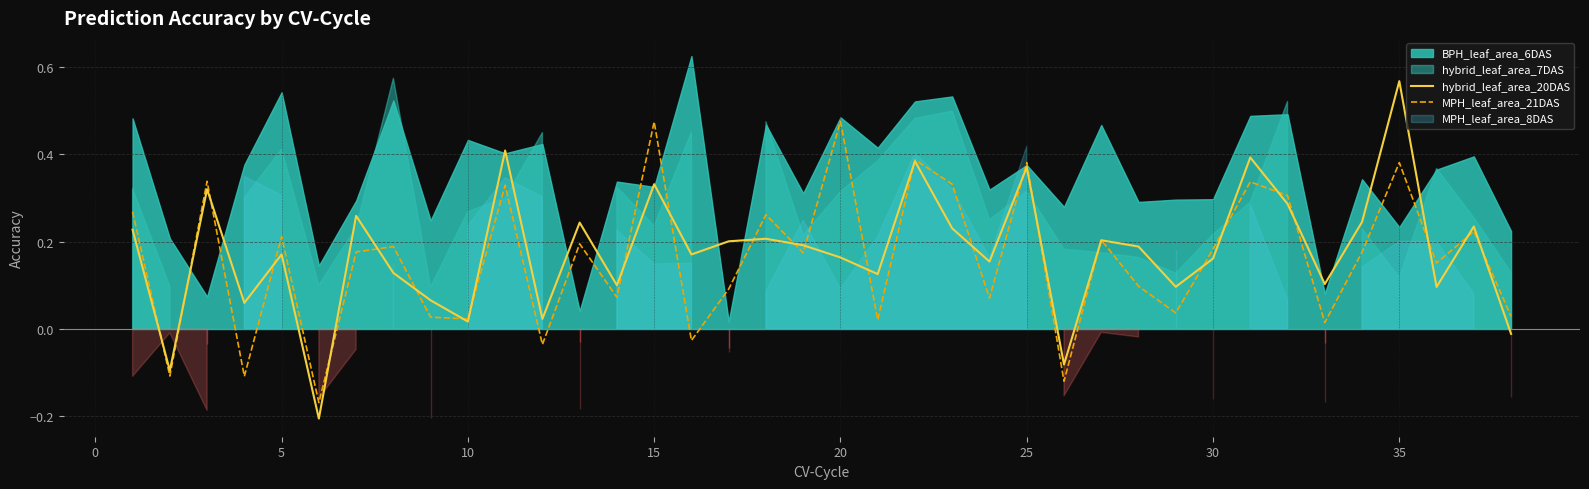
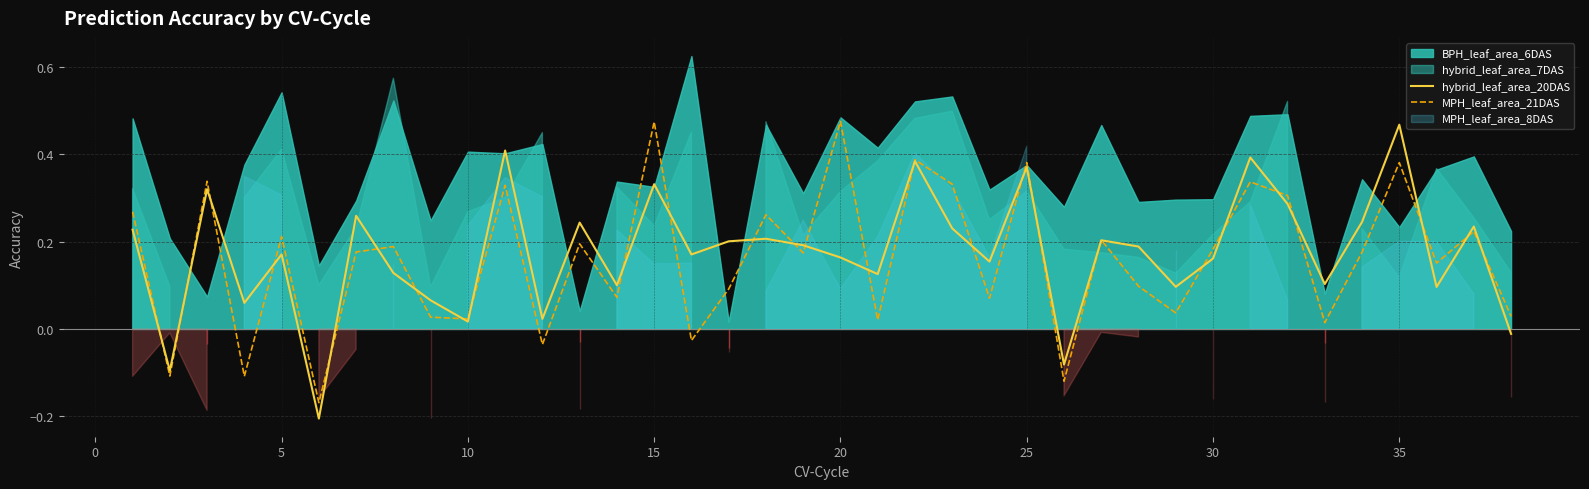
  {
    "hybrid_leaf_area_20DAS": {
      "5": 0.17,
      "10": 0.02,
      "15": 0.33,
      "20": 0.16,
      "30": 0.16,
-     "35": 0.57
+     "35": 0.47
    },
    "BPH_leaf_area_6DAS": {
      "5": 0.54,
-     "10": 0.43,
+     "10": 0.41,
      "15": 0.33,
      "20": 0.48,
      "30": 0.30,
      "35": 0.23
    },
    "MPH_leaf_area_21DAS": {
      "5": 0.21,
      "10": 0.02,
      "15": 0.47,
      "20": 0.48,
      "30": 0.18,
      "35": 0.38
    }
  }
